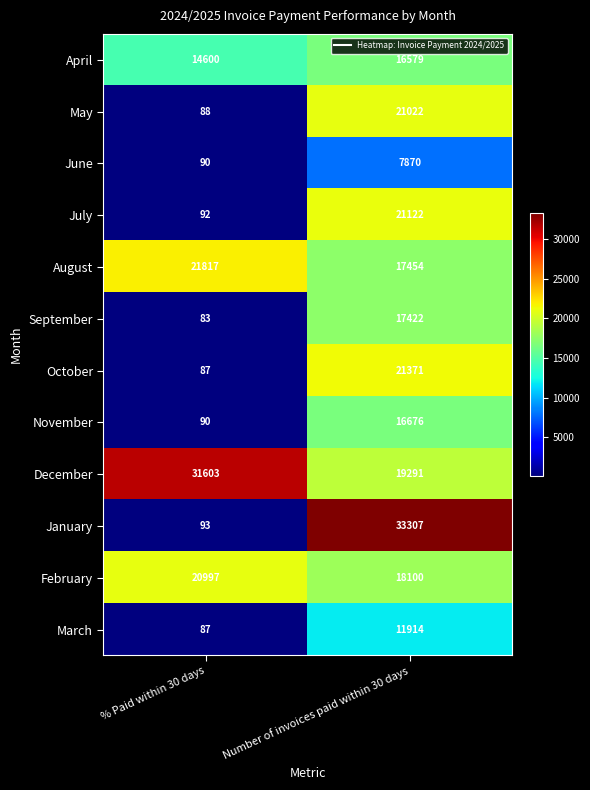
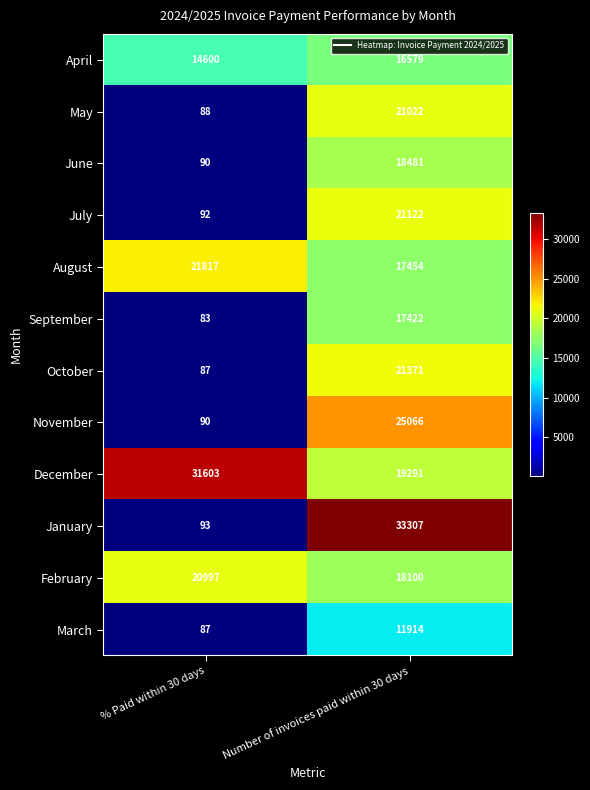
  {
    "April": {
      "% Paid within 30 days": 14600,
      "Number of invoices paid within 30 days": 16579
    },
    "May": {
      "% Paid within 30 days": 88,
      "Number of invoices paid within 30 days": 21022
    },
    "June": {
      "% Paid within 30 days": 90,
-     "Number of invoices paid within 30 days": 7870
+     "Number of invoices paid within 30 days": 18481
    },
    "July": {
      "% Paid within 30 days": 92,
      "Number of invoices paid within 30 days": 21122
    },
    "August": {
      "% Paid within 30 days": 21817,
      "Number of invoices paid within 30 days": 17454
    },
    "September": {
      "% Paid within 30 days": 83,
      "Number of invoices paid within 30 days": 17422
    },
    "October": {
      "% Paid within 30 days": 87,
      "Number of invoices paid within 30 days": 21371
    },
    "November": {
      "% Paid within 30 days": 90,
-     "Number of invoices paid within 30 days": 16676
+     "Number of invoices paid within 30 days": 25066
    },
    "December": {
      "% Paid within 30 days": 31603,
      "Number of invoices paid within 30 days": 19291
    },
    "January": {
      "% Paid within 30 days": 93,
      "Number of invoices paid within 30 days": 33307
    },
    "February": {
      "% Paid within 30 days": 20997,
      "Number of invoices paid within 30 days": 18100
    },
    "March": {
      "% Paid within 30 days": 87,
      "Number of invoices paid within 30 days": 11914
    }
  }
